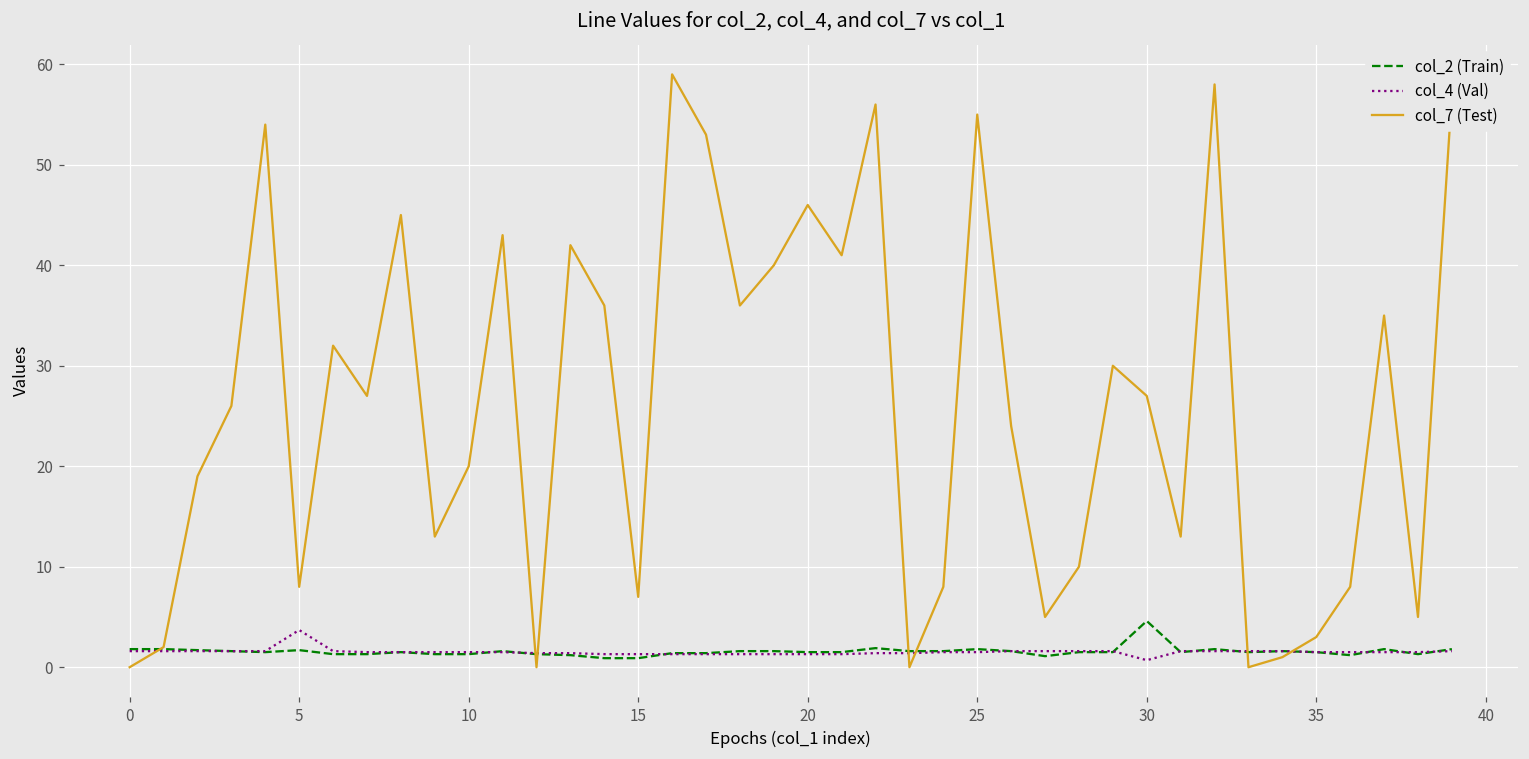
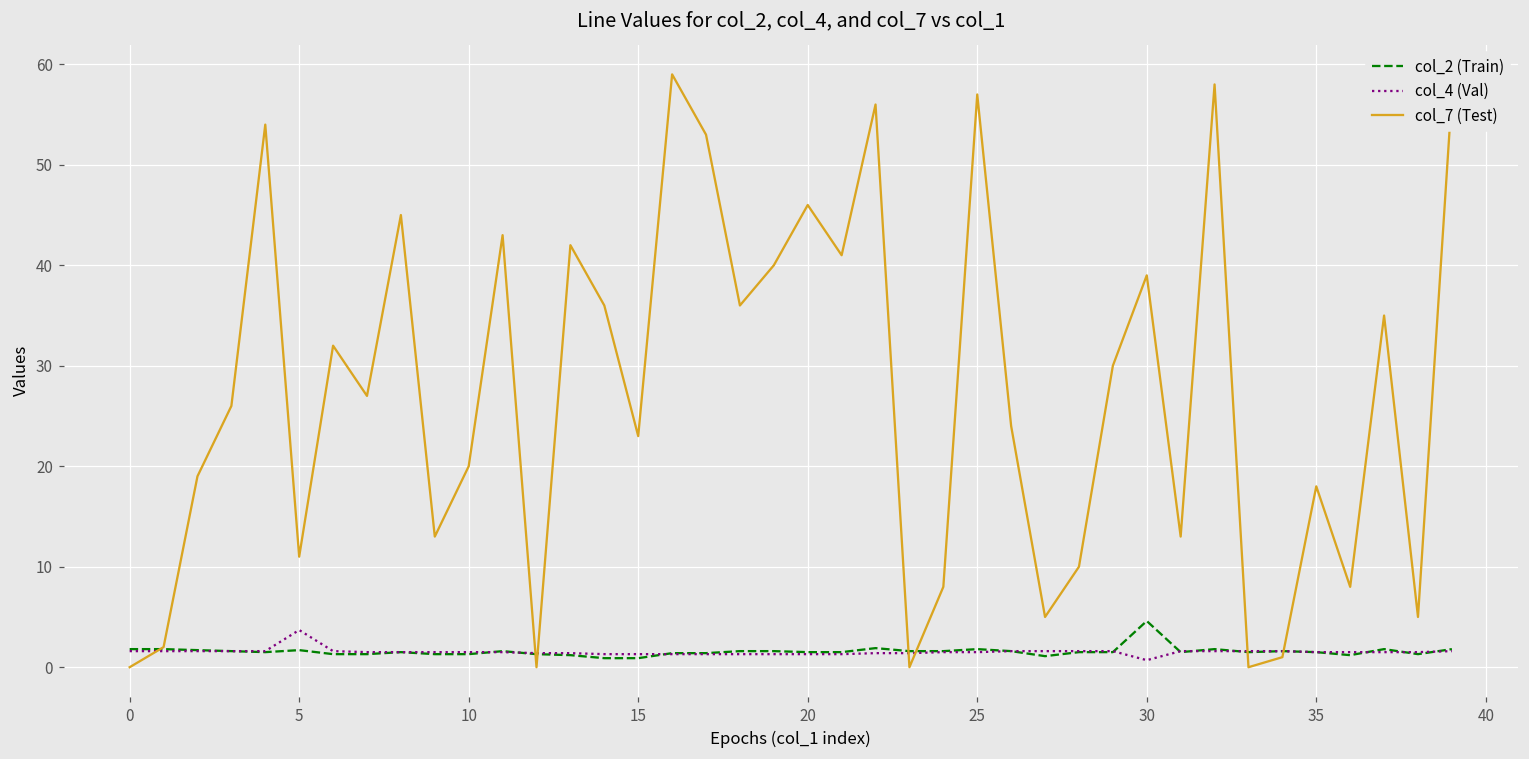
  {
    "col_2 (Train)": {
      "5": 2,
      "15": 1,
      "25": 2,
      "30": 5
    },
    "col_4 (Val)": {
      "5": 4,
      "15": 1,
      "25": 2,
      "30": 1
    },
    "col_7 (Test)": {
      "0": 0,
-     "5": 8,
+     "5": 11,
      "10": 20,
-     "15": 7,
+     "15": 23,
      "20": 46,
-     "25": 55,
-     "30": 27,
-     "35": 3
+     "25": 57,
+     "30": 39,
+     "35": 18
    }
  }
